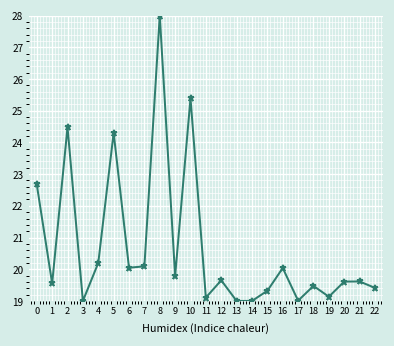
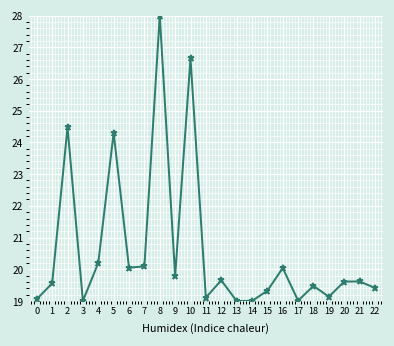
  {
-   "0": 22.7,
+   "0": 19.1,
    "1": 19.6,
    "2": 24.5,
    "3": 19.0,
    "4": 20.2,
    "5": 24.3,
    "6": 20.0,
    "7": 20.1,
    "8": 28.0,
    "9": 19.8,
-   "10": 25.4,
+   "10": 26.6,
    "11": 19.1,
    "12": 19.7,
    "13": 19.0,
    "14": 19.0,
    "15": 19.3,
    "16": 20.0,
    "17": 19.0,
    "18": 19.5,
    "19": 19.1,
    "20": 19.6,
    "21": 19.6,
    "22": 19.4
  }
